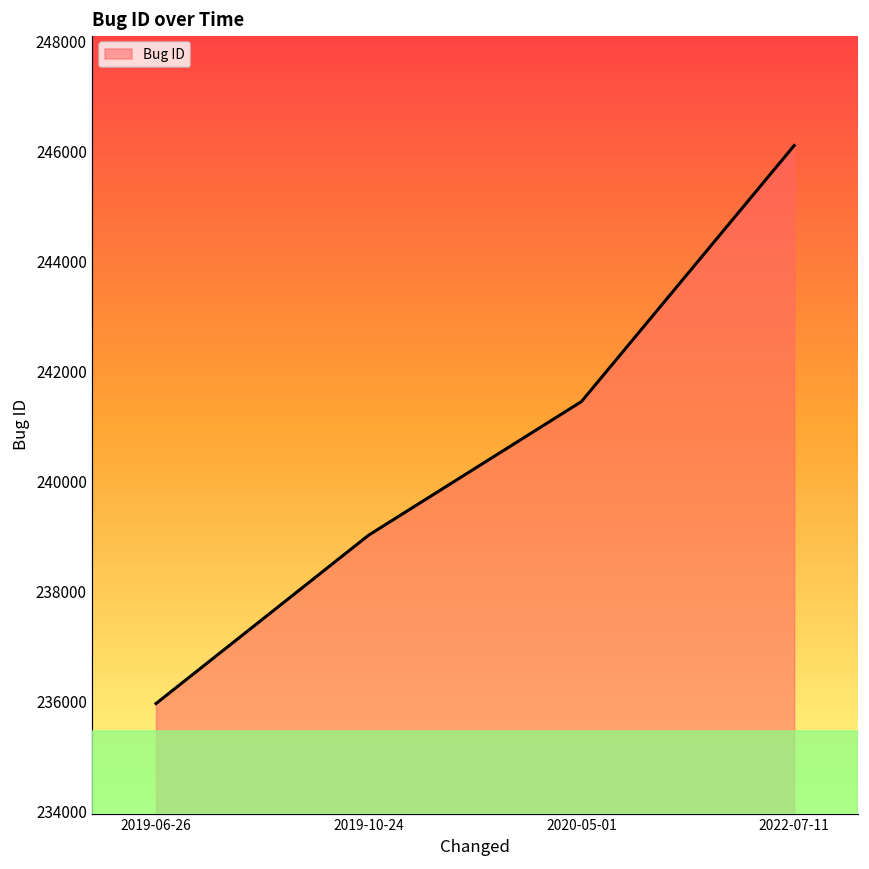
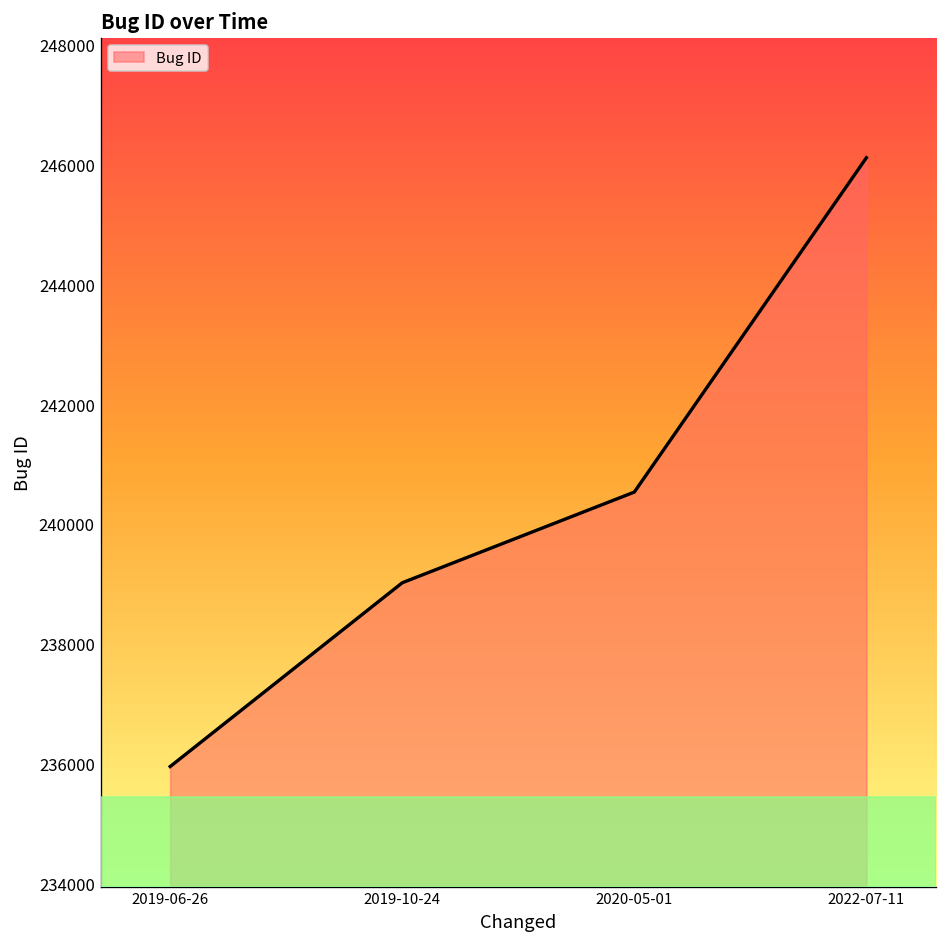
  {
    "2019-06-26": 236000,
    "2019-10-24": 239000,
-   "2020-05-01": 241400,
+   "2020-05-01": 240500,
    "2022-07-11": 246100
  }
